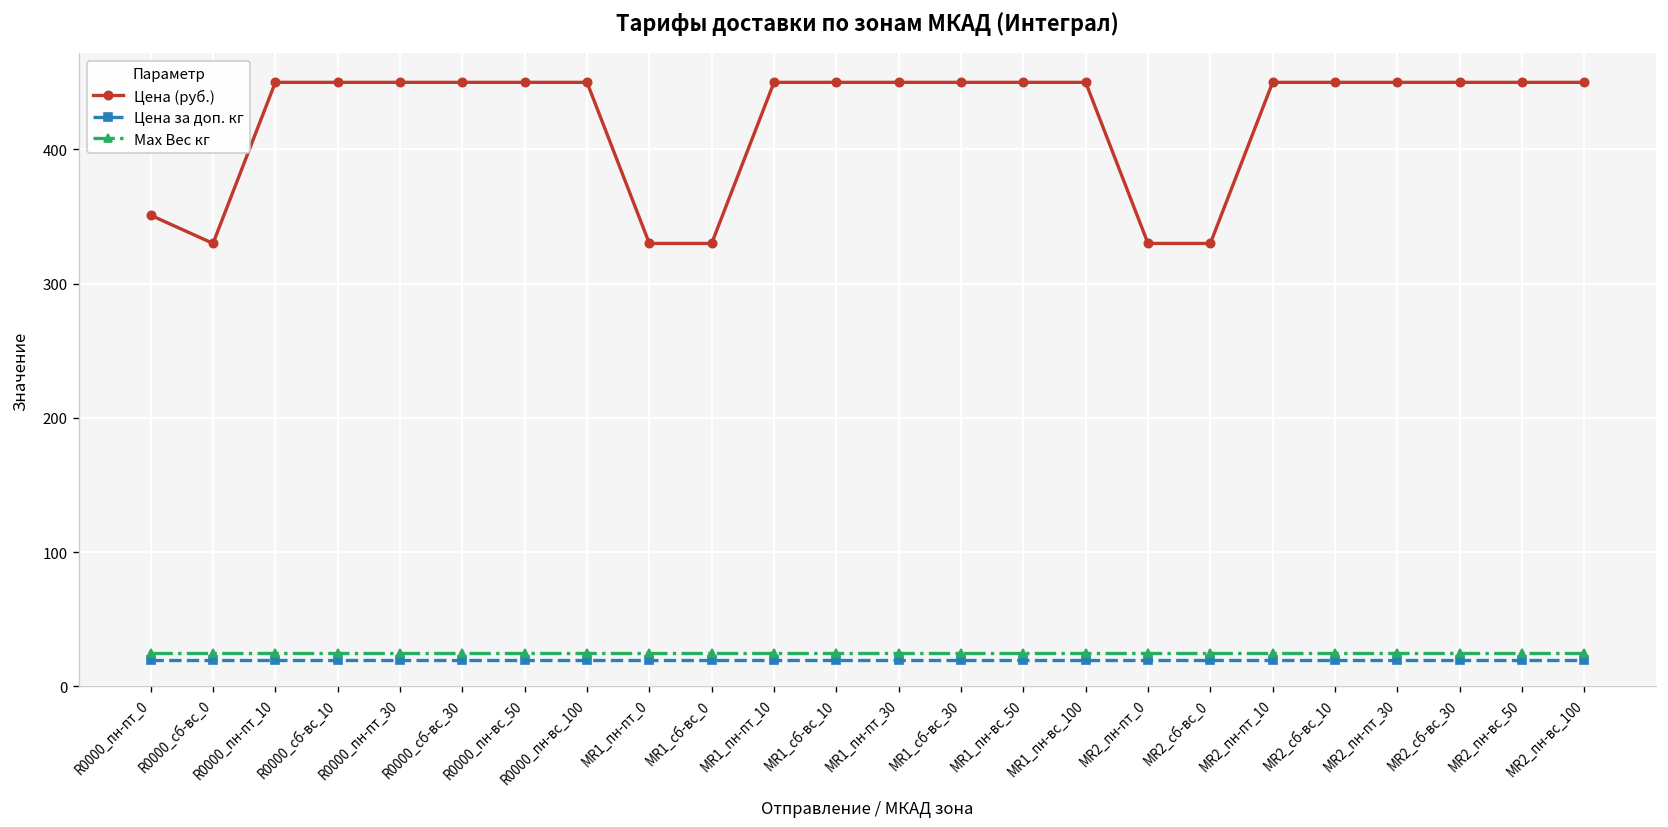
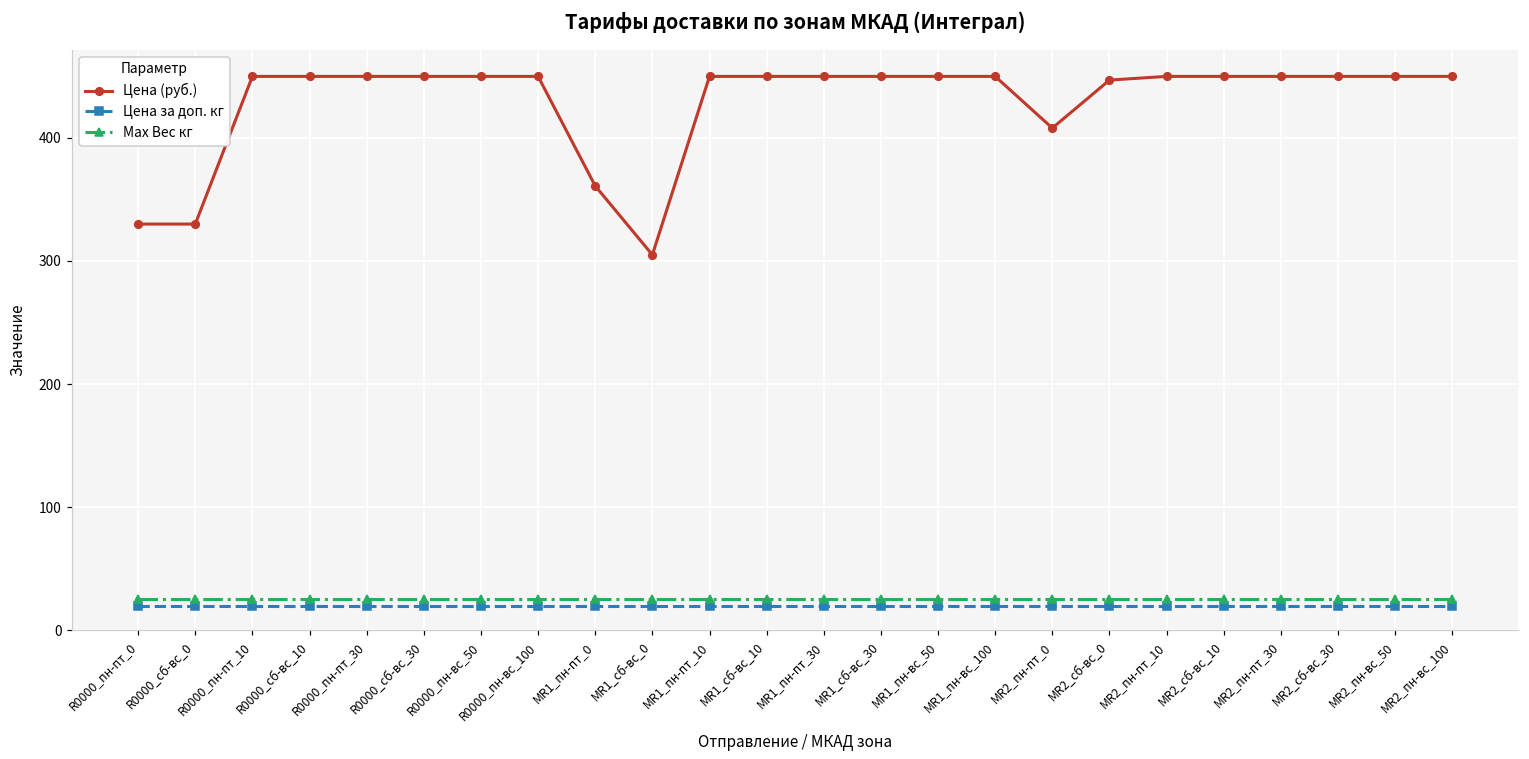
  {
    "Цена (руб.)": {
-     "R0000_пн-пт_0": 351,
+     "R0000_пн-пт_0": 330,
      "R0000_сб-вс_0": 330,
      "R0000_пн-пт_10": 450,
      "R0000_сб-вс_10": 450,
      "R0000_пн-пт_30": 450,
      "R0000_сб-вс_30": 450,
      "R0000_пн-вс_50": 450,
      "R0000_пн-вс_100": 450,
-     "MR1_пн-пт_0": 330,
-     "MR1_сб-вс_0": 330,
+     "MR1_пн-пт_0": 361,
+     "MR1_сб-вс_0": 305,
      "MR1_пн-пт_10": 450,
      "MR1_сб-вс_10": 450,
      "MR1_пн-пт_30": 450,
      "MR1_сб-вс_30": 450,
      "MR1_пн-вс_50": 450,
      "MR1_пн-вс_100": 450,
-     "MR2_пн-пт_0": 330,
-     "MR2_сб-вс_0": 330,
+     "MR2_пн-пт_0": 408,
+     "MR2_сб-вс_0": 447,
      "MR2_пн-пт_10": 450,
      "MR2_сб-вс_10": 450,
      "MR2_пн-пт_30": 450,
      "MR2_сб-вс_30": 450,
      "MR2_пн-вс_50": 450,
      "MR2_пн-вс_100": 450
    },
    "Цена за доп. кг": {
      "R0000_пн-пт_0": 20,
      "R0000_сб-вс_0": 20,
      "R0000_пн-пт_10": 20,
      "R0000_сб-вс_10": 20,
      "R0000_пн-пт_30": 20,
      "R0000_сб-вс_30": 20,
      "R0000_пн-вс_50": 20,
      "R0000_пн-вс_100": 20,
      "MR1_пн-пт_0": 20,
      "MR1_сб-вс_0": 20,
      "MR1_пн-пт_10": 20,
      "MR1_сб-вс_10": 20,
      "MR1_пн-пт_30": 20,
      "MR1_сб-вс_30": 20,
      "MR1_пн-вс_50": 20,
      "MR1_пн-вс_100": 20,
      "MR2_пн-пт_0": 20,
      "MR2_сб-вс_0": 20,
      "MR2_пн-пт_10": 20,
      "MR2_сб-вс_10": 20,
      "MR2_пн-пт_30": 20,
      "MR2_сб-вс_30": 20,
      "MR2_пн-вс_50": 20,
      "MR2_пн-вс_100": 20
    },
    "Max Вес кг": {
      "R0000_пн-пт_0": 25,
      "R0000_сб-вс_0": 25,
      "R0000_пн-пт_10": 25,
      "R0000_сб-вс_10": 25,
      "R0000_пн-пт_30": 25,
      "R0000_сб-вс_30": 25,
      "R0000_пн-вс_50": 25,
      "R0000_пн-вс_100": 25,
      "MR1_пн-пт_0": 25,
      "MR1_сб-вс_0": 25,
      "MR1_пн-пт_10": 25,
      "MR1_сб-вс_10": 25,
      "MR1_пн-пт_30": 25,
      "MR1_сб-вс_30": 25,
      "MR1_пн-вс_50": 25,
      "MR1_пн-вс_100": 25,
      "MR2_пн-пт_0": 25,
      "MR2_сб-вс_0": 25,
      "MR2_пн-пт_10": 25,
      "MR2_сб-вс_10": 25,
      "MR2_пн-пт_30": 25,
      "MR2_сб-вс_30": 25,
      "MR2_пн-вс_50": 25,
      "MR2_пн-вс_100": 25
    }
  }
